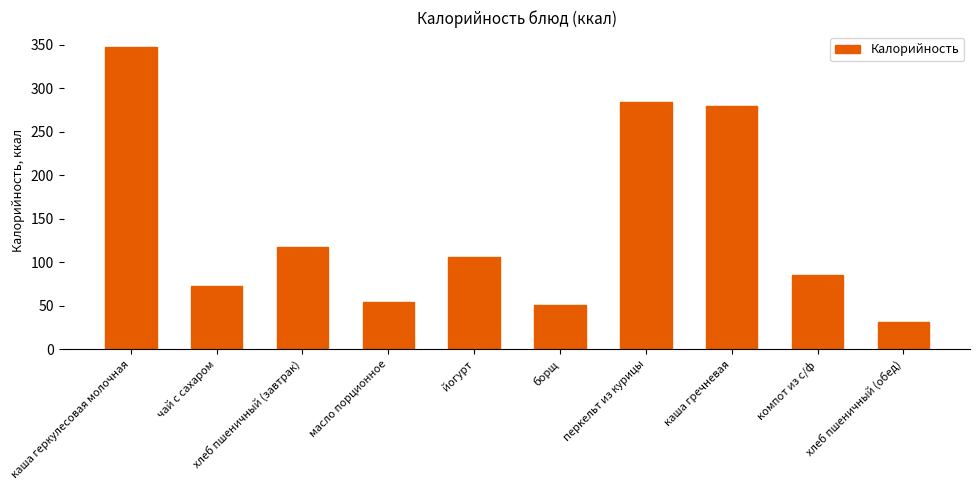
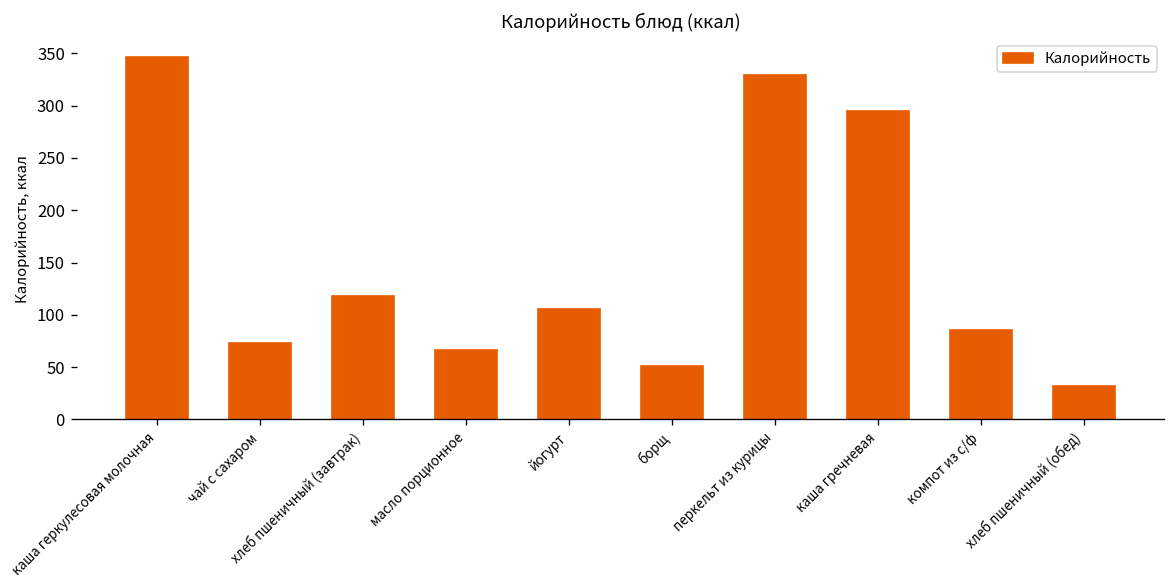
  {
    "каша геркулесовая молочная": 350,
    "чай с сахаром": 70,
    "хлеб пшеничный (завтрак)": 120,
-   "масло порционное": 50,
+   "масло порционное": 70,
    "йогурт": 110,
    "борщ": 50,
-   "перкельт из курицы": 280,
-   "каша гречневая": 280,
+   "перкельт из курицы": 330,
+   "каша гречневая": 300,
    "компот из с/ф": 90,
    "хлеб пшеничный (обед)": 30
  }
